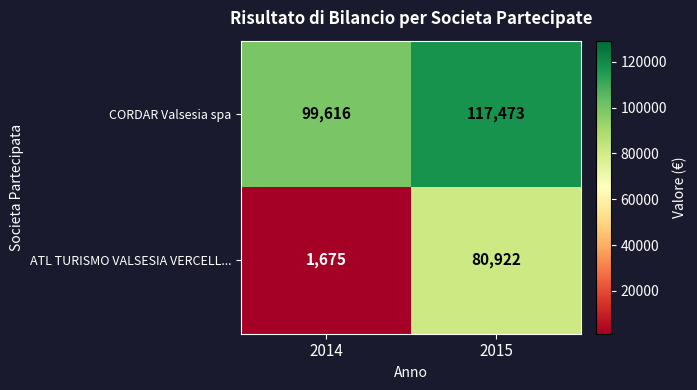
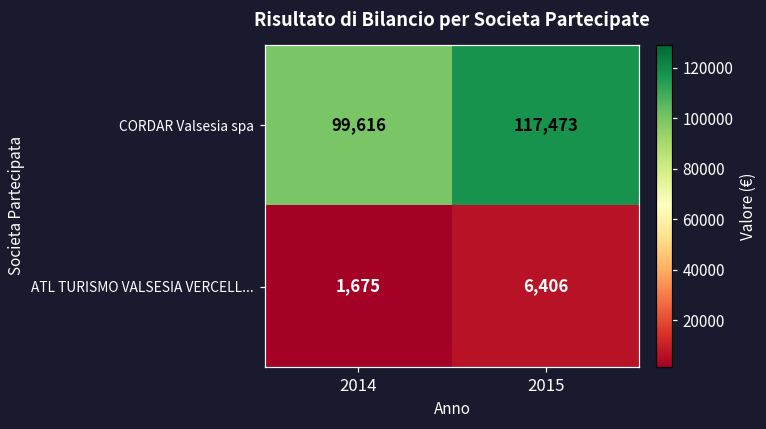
  {
    "CORDAR Valsesia spa": {
      "2014": "99,616",
      "2015": "117,473"
    },
    "ATL TURISMO VALSESIA VERCELL...": {
      "2014": "1,675",
-     "2015": "80,922"
+     "2015": "6,406"
    }
  }
